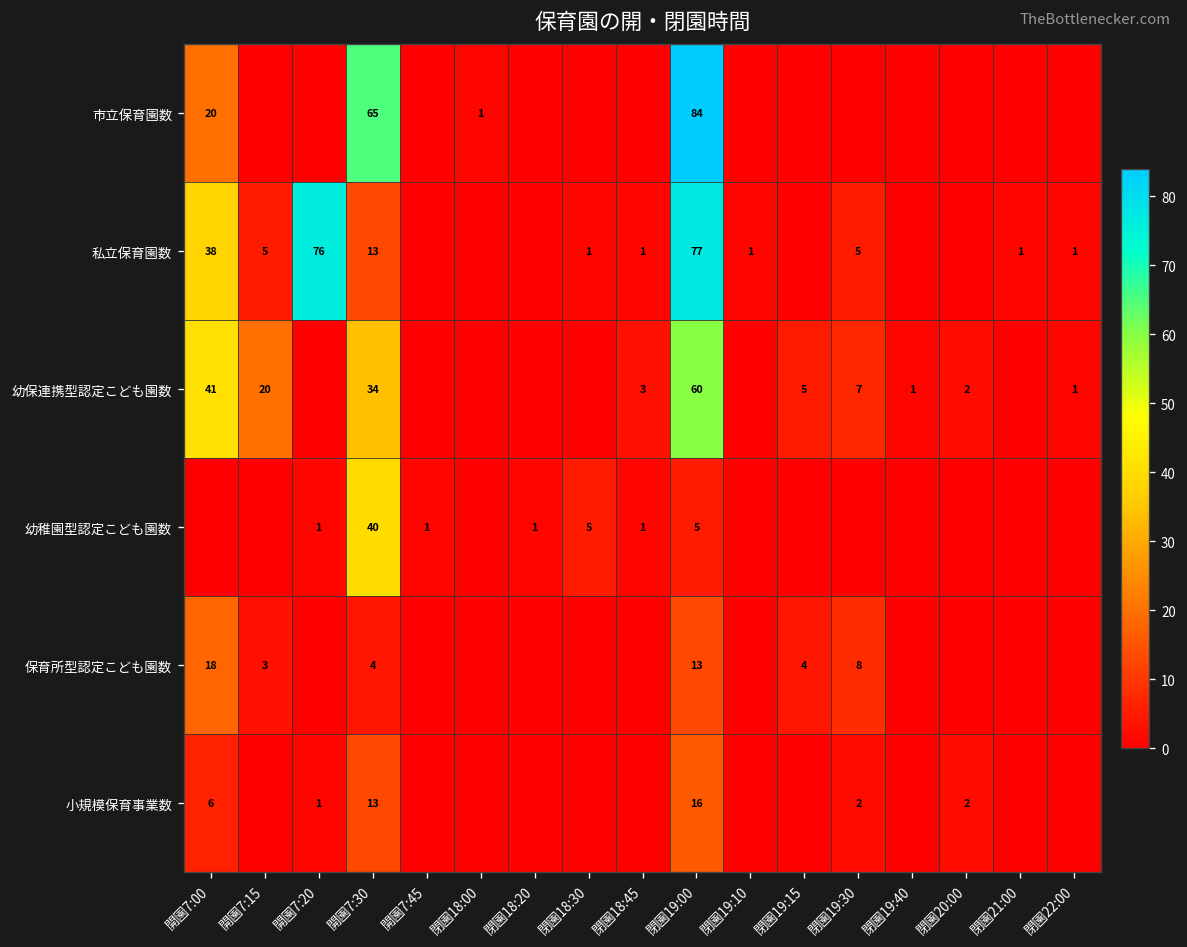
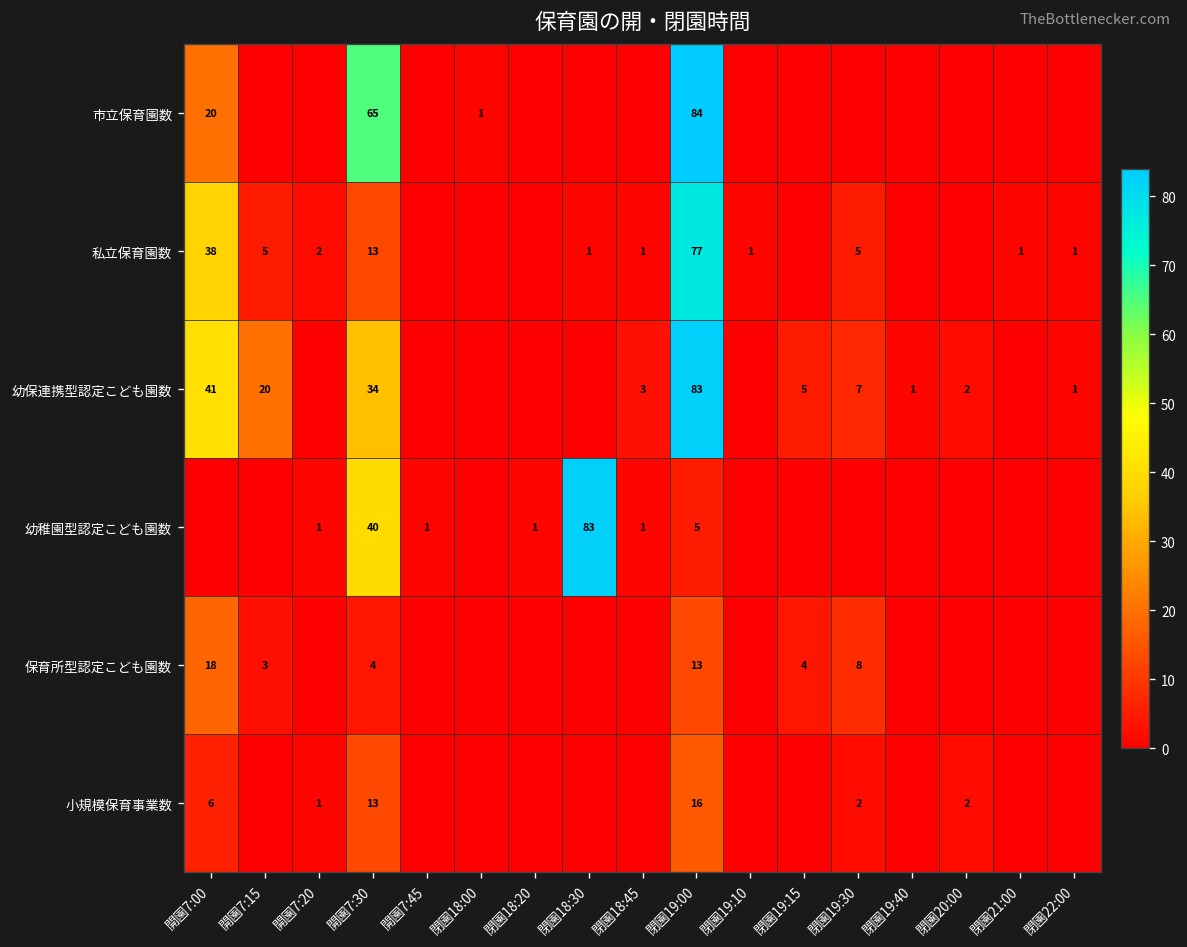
  {
    "市立保育園数": {
      "開園7:00": 20,
      "開園7:30": 65,
      "閉園18:00": 1,
      "閉園19:00": 84
    },
    "私立保育園数": {
      "開園7:00": 38,
      "開園7:15": 5,
-     "開園7:20": 76,
+     "開園7:20": 2,
      "開園7:30": 13,
      "閉園18:30": 1,
      "閉園18:45": 1,
      "閉園19:00": 77,
      "閉園19:10": 1,
      "閉園19:30": 5,
      "閉園21:00": 1,
      "閉園22:00": 1
    },
    "幼保連携型認定こども園数": {
      "開園7:00": 41,
      "開園7:15": 20,
      "開園7:30": 34,
      "閉園18:45": 3,
-     "閉園19:00": 60,
+     "閉園19:00": 83,
      "閉園19:15": 5,
      "閉園19:30": 7,
      "閉園19:40": 1,
      "閉園20:00": 2,
      "閉園22:00": 1
    },
    "幼稚園型認定こども園数": {
      "開園7:20": 1,
      "開園7:30": 40,
      "開園7:45": 1,
      "閉園18:20": 1,
-     "閉園18:30": 5,
+     "閉園18:30": 83,
      "閉園18:45": 1,
      "閉園19:00": 5
    },
    "保育所型認定こども園数": {
      "開園7:00": 18,
      "開園7:15": 3,
      "開園7:30": 4,
      "閉園19:00": 13,
      "閉園19:15": 4,
      "閉園19:30": 8
    },
    "小規模保育事業数": {
      "開園7:00": 6,
      "開園7:20": 1,
      "開園7:30": 13,
      "閉園19:00": 16,
      "閉園19:30": 2,
      "閉園20:00": 2
    }
  }
